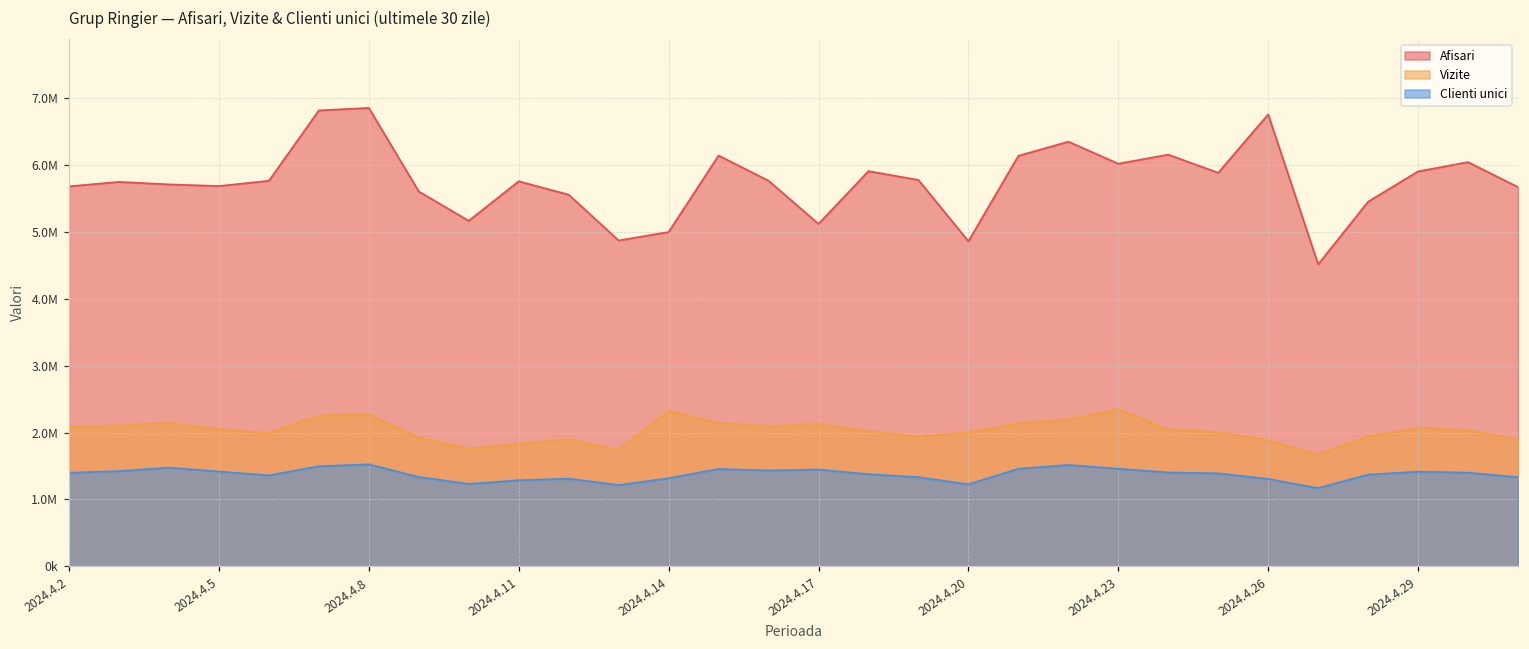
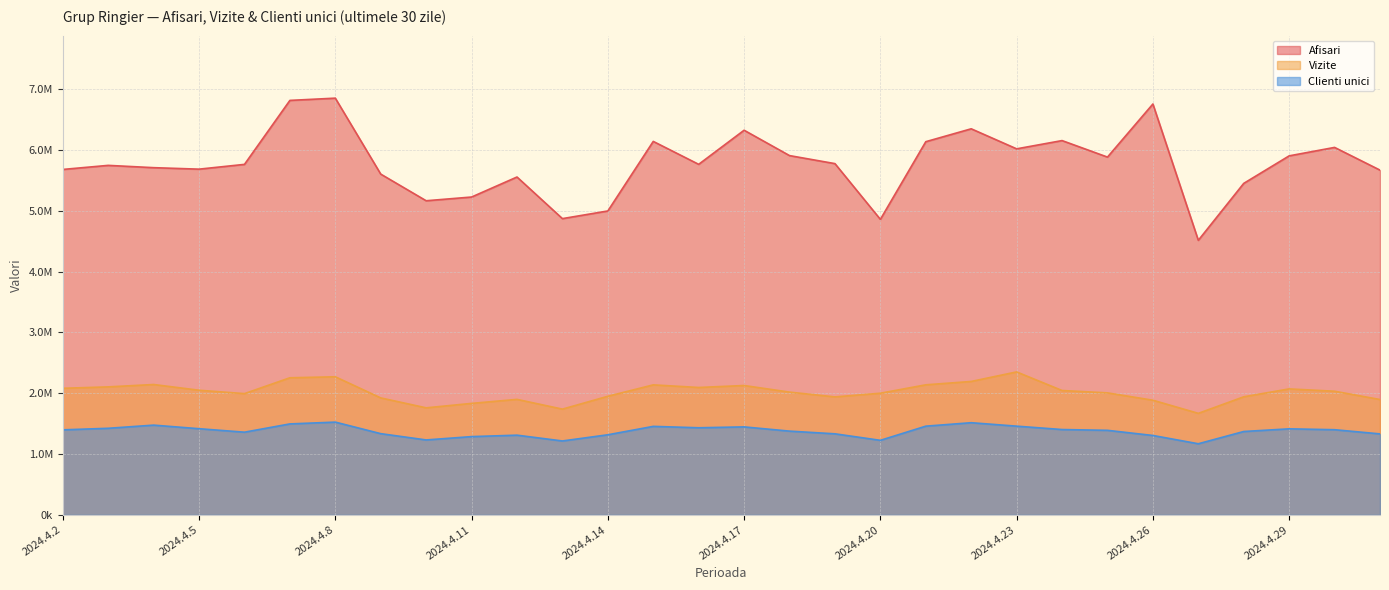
  {
    "Afisari": {
      "2024.4.2": 5700000,
      "2024.4.5": 5700000,
      "2024.4.8": 6900000,
-     "2024.4.11": 5800000,
+     "2024.4.11": 5200000,
      "2024.4.14": 5000000,
-     "2024.4.17": 5100000,
+     "2024.4.17": 6300000,
      "2024.4.20": 4900000,
      "2024.4.23": 6000000,
      "2024.4.26": 6800000,
      "2024.4.29": 5900000
    },
    "Vizite": {
      "2024.4.2": 2100000,
      "2024.4.5": 2000000,
      "2024.4.8": 2300000,
      "2024.4.11": 1800000,
-     "2024.4.14": 2300000,
+     "2024.4.14": 2000000,
      "2024.4.17": 2100000,
      "2024.4.20": 2000000,
      "2024.4.23": 2400000,
      "2024.4.26": 1900000,
      "2024.4.29": 2100000
    },
    "Clienti unici": {
      "2024.4.2": 1400000,
      "2024.4.5": 1400000,
      "2024.4.8": 1500000,
      "2024.4.11": 1300000,
      "2024.4.14": 1300000,
      "2024.4.17": 1400000,
      "2024.4.20": 1200000,
      "2024.4.23": 1500000,
      "2024.4.26": 1300000,
      "2024.4.29": 1400000
    }
  }
